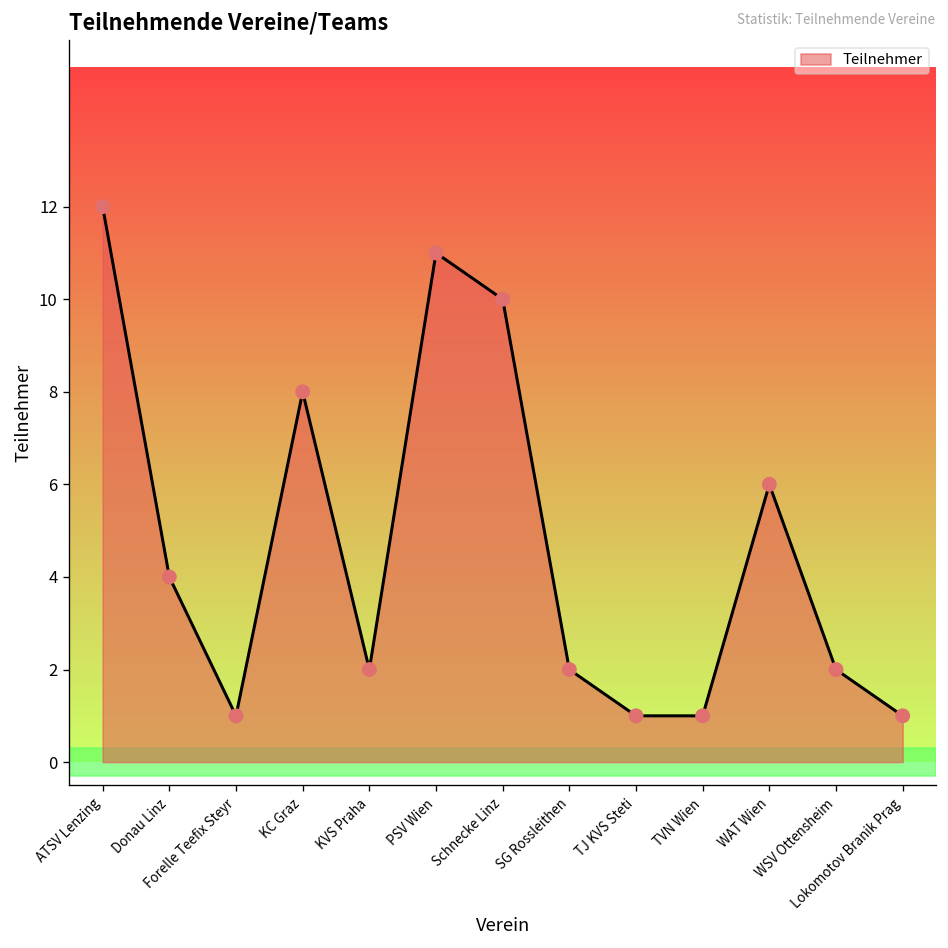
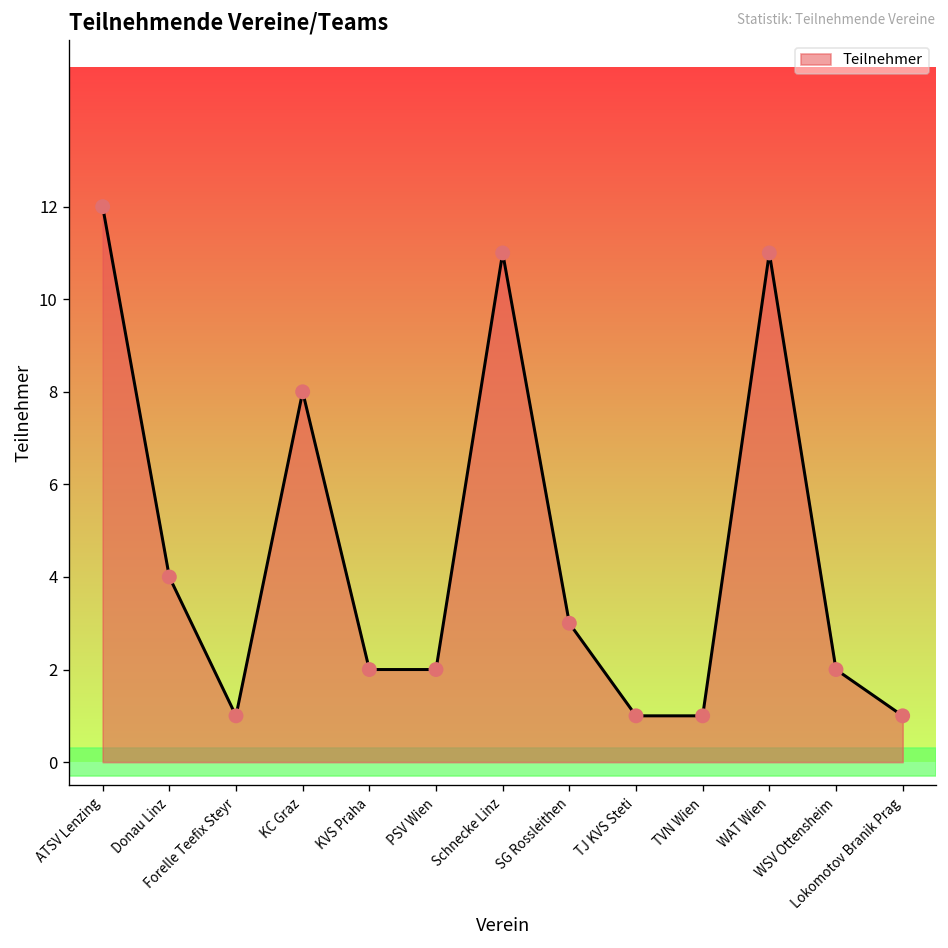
  {
    "ATSV Lenzing": 12,
    "Donau Linz": 4,
    "Forelle Teefix Steyr": 1,
    "KC Graz": 8,
    "KVS Praha": 2,
-   "PSV Wien": 11,
-   "Schnecke Linz": 10,
-   "SG Rossleithen": 2,
+   "PSV Wien": 2,
+   "Schnecke Linz": 11,
+   "SG Rossleithen": 3,
    "TJ KVS Steti": 1,
    "TVN Wien": 1,
-   "WAT Wien": 6,
+   "WAT Wien": 11,
    "WSV Ottensheim": 2,
    "Lokomotov Branik Prag": 1
  }
